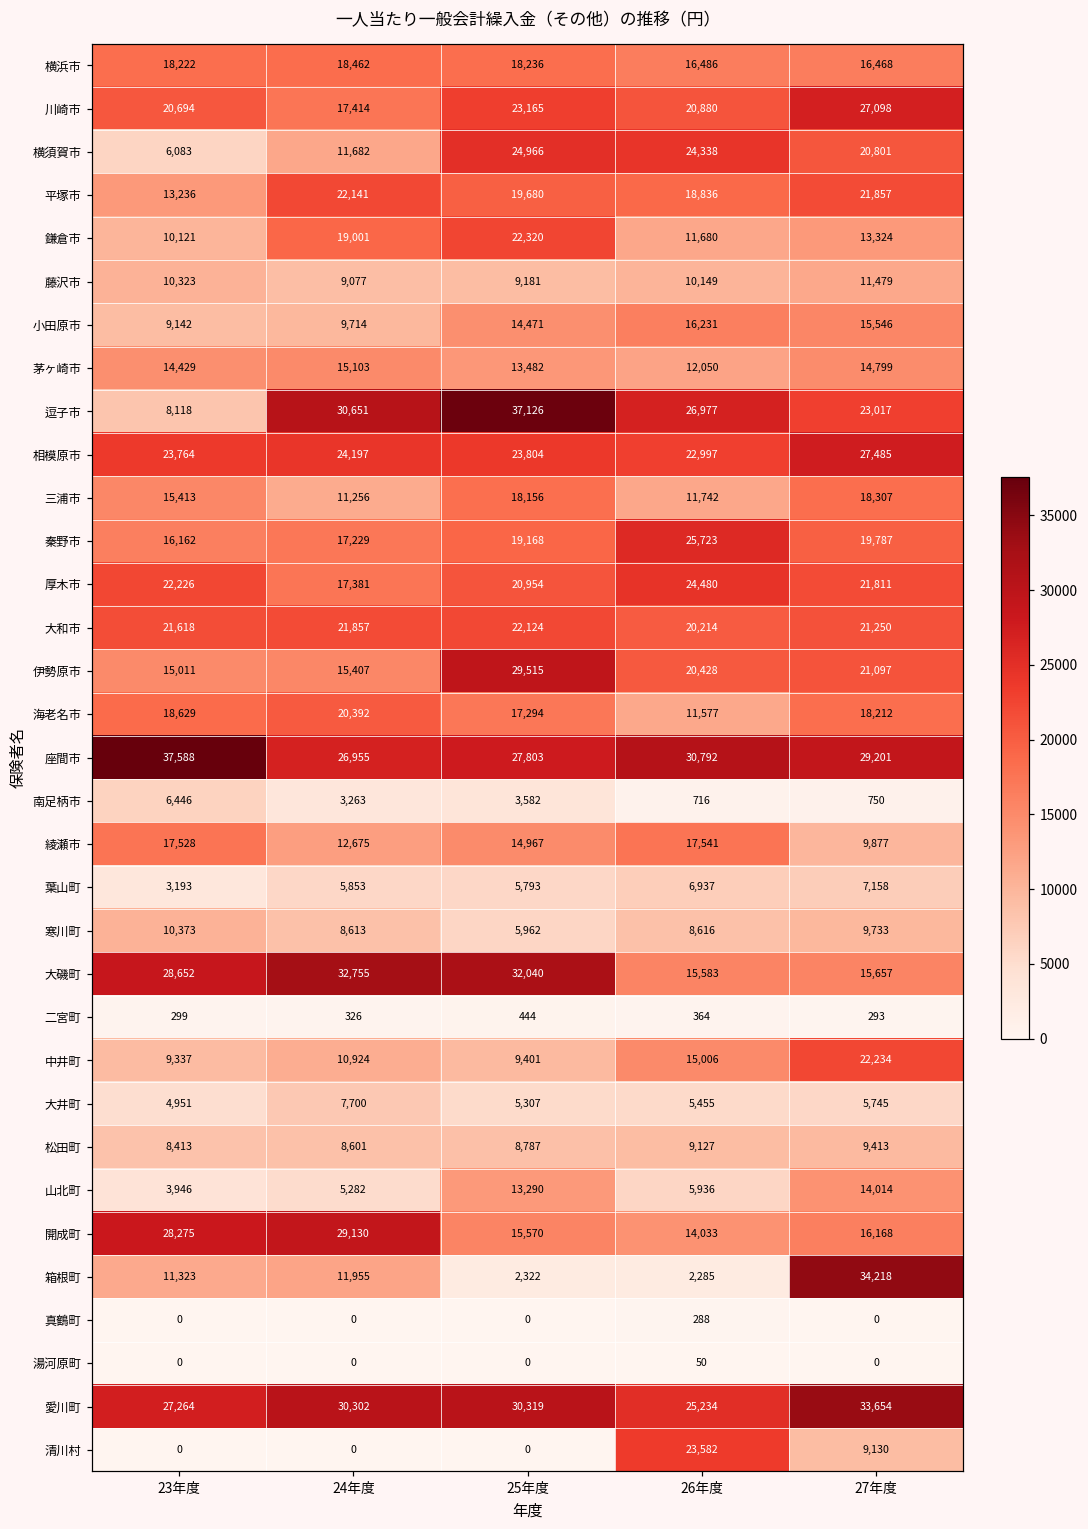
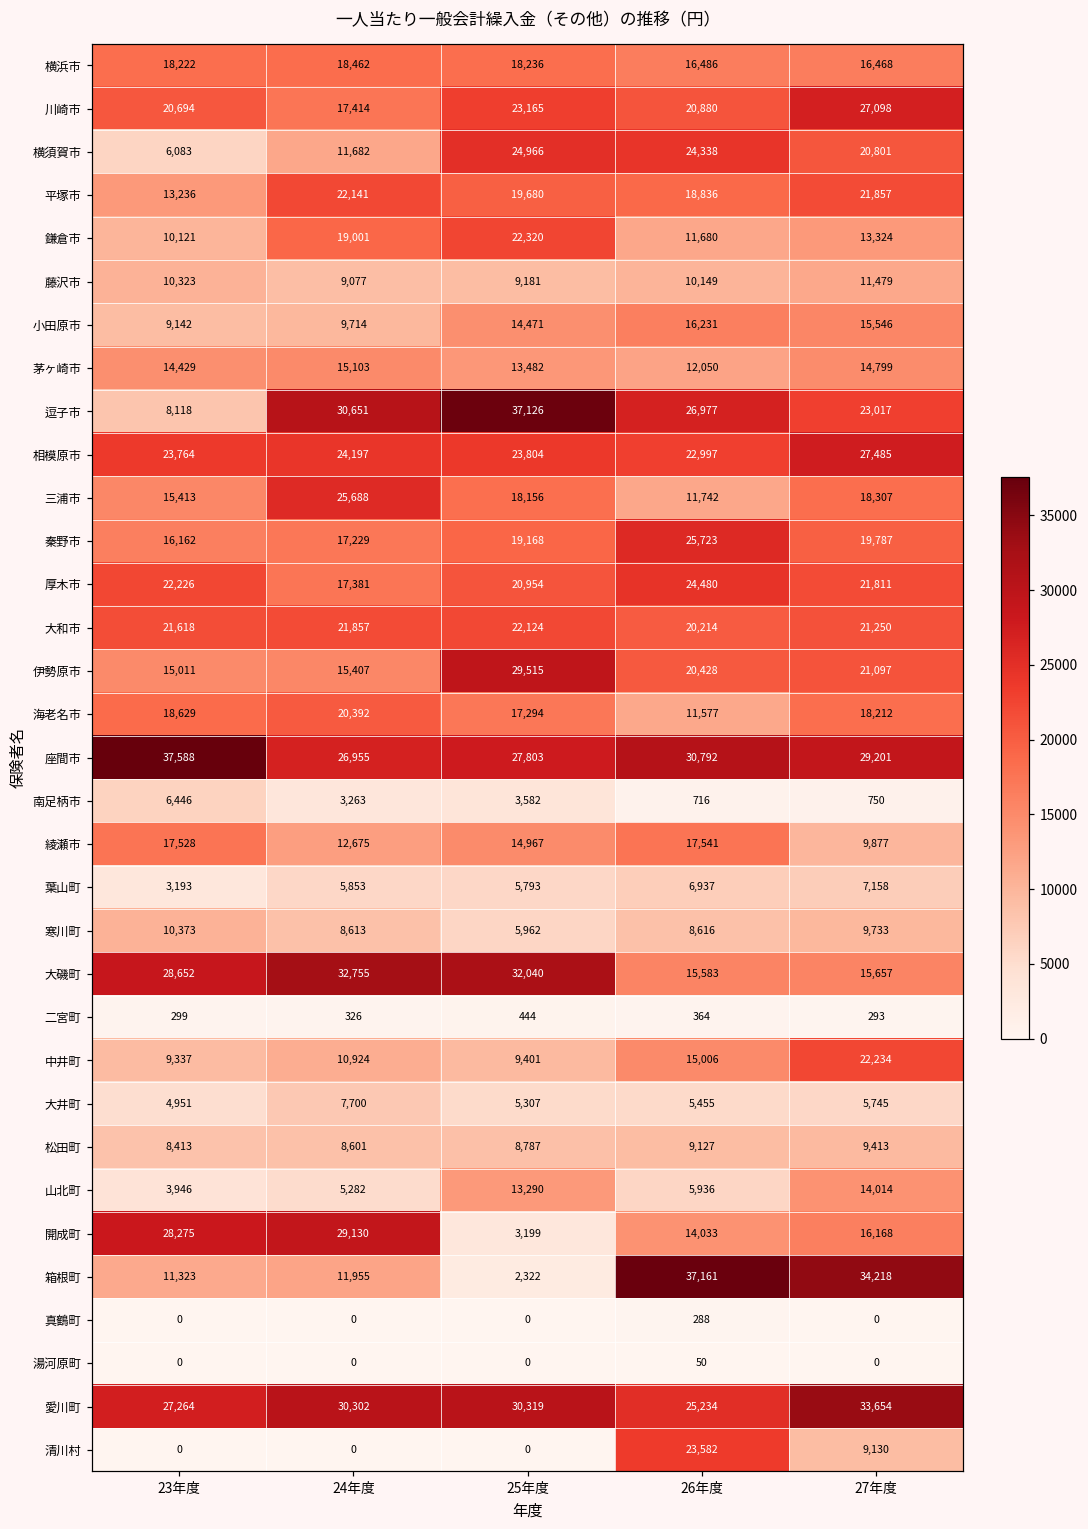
  {
    "横浜市": {
      "23年度": "18,222",
      "24年度": "18,462",
      "25年度": "18,236",
      "26年度": "16,486",
      "27年度": "16,468"
    },
    "川崎市": {
      "23年度": "20,694",
      "24年度": "17,414",
      "25年度": "23,165",
      "26年度": "20,880",
      "27年度": "27,098"
    },
    "横須賀市": {
      "23年度": "6,083",
      "24年度": "11,682",
      "25年度": "24,966",
      "26年度": "24,338",
      "27年度": "20,801"
    },
    "平塚市": {
      "23年度": "13,236",
      "24年度": "22,141",
      "25年度": "19,680",
      "26年度": "18,836",
      "27年度": "21,857"
    },
    "鎌倉市": {
      "23年度": "10,121",
      "24年度": "19,001",
      "25年度": "22,320",
      "26年度": "11,680",
      "27年度": "13,324"
    },
    "藤沢市": {
      "23年度": "10,323",
      "24年度": "9,077",
      "25年度": "9,181",
      "26年度": "10,149",
      "27年度": "11,479"
    },
    "小田原市": {
      "23年度": "9,142",
      "24年度": "9,714",
      "25年度": "14,471",
      "26年度": "16,231",
      "27年度": "15,546"
    },
    "茅ヶ崎市": {
      "23年度": "14,429",
      "24年度": "15,103",
      "25年度": "13,482",
      "26年度": "12,050",
      "27年度": "14,799"
    },
    "逗子市": {
      "23年度": "8,118",
      "24年度": "30,651",
      "25年度": "37,126",
      "26年度": "26,977",
      "27年度": "23,017"
    },
    "相模原市": {
      "23年度": "23,764",
      "24年度": "24,197",
      "25年度": "23,804",
      "26年度": "22,997",
      "27年度": "27,485"
    },
    "三浦市": {
      "23年度": "15,413",
-     "24年度": "11,256",
+     "24年度": "25,688",
      "25年度": "18,156",
      "26年度": "11,742",
      "27年度": "18,307"
    },
    "秦野市": {
      "23年度": "16,162",
      "24年度": "17,229",
      "25年度": "19,168",
      "26年度": "25,723",
      "27年度": "19,787"
    },
    "厚木市": {
      "23年度": "22,226",
      "24年度": "17,381",
      "25年度": "20,954",
      "26年度": "24,480",
      "27年度": "21,811"
    },
    "大和市": {
      "23年度": "21,618",
      "24年度": "21,857",
      "25年度": "22,124",
      "26年度": "20,214",
      "27年度": "21,250"
    },
    "伊勢原市": {
      "23年度": "15,011",
      "24年度": "15,407",
      "25年度": "29,515",
      "26年度": "20,428",
      "27年度": "21,097"
    },
    "海老名市": {
      "23年度": "18,629",
      "24年度": "20,392",
      "25年度": "17,294",
      "26年度": "11,577",
      "27年度": "18,212"
    },
    "座間市": {
      "23年度": "37,588",
      "24年度": "26,955",
      "25年度": "27,803",
      "26年度": "30,792",
      "27年度": "29,201"
    },
    "南足柄市": {
      "23年度": "6,446",
      "24年度": "3,263",
      "25年度": "3,582",
      "26年度": "716",
      "27年度": "750"
    },
    "綾瀬市": {
      "23年度": "17,528",
      "24年度": "12,675",
      "25年度": "14,967",
      "26年度": "17,541",
      "27年度": "9,877"
    },
    "葉山町": {
      "23年度": "3,193",
      "24年度": "5,853",
      "25年度": "5,793",
      "26年度": "6,937",
      "27年度": "7,158"
    },
    "寒川町": {
      "23年度": "10,373",
      "24年度": "8,613",
      "25年度": "5,962",
      "26年度": "8,616",
      "27年度": "9,733"
    },
    "大磯町": {
      "23年度": "28,652",
      "24年度": "32,755",
      "25年度": "32,040",
      "26年度": "15,583",
      "27年度": "15,657"
    },
    "二宮町": {
      "23年度": "299",
      "24年度": "326",
      "25年度": "444",
      "26年度": "364",
      "27年度": "293"
    },
    "中井町": {
      "23年度": "9,337",
      "24年度": "10,924",
      "25年度": "9,401",
      "26年度": "15,006",
      "27年度": "22,234"
    },
    "大井町": {
      "23年度": "4,951",
      "24年度": "7,700",
      "25年度": "5,307",
      "26年度": "5,455",
      "27年度": "5,745"
    },
    "松田町": {
      "23年度": "8,413",
      "24年度": "8,601",
      "25年度": "8,787",
      "26年度": "9,127",
      "27年度": "9,413"
    },
    "山北町": {
      "23年度": "3,946",
      "24年度": "5,282",
      "25年度": "13,290",
      "26年度": "5,936",
      "27年度": "14,014"
    },
    "開成町": {
      "23年度": "28,275",
      "24年度": "29,130",
-     "25年度": "15,570",
+     "25年度": "3,199",
      "26年度": "14,033",
      "27年度": "16,168"
    },
    "箱根町": {
      "23年度": "11,323",
      "24年度": "11,955",
      "25年度": "2,322",
-     "26年度": "2,285",
+     "26年度": "37,161",
      "27年度": "34,218"
    },
    "真鶴町": {
      "23年度": "0",
      "24年度": "0",
      "25年度": "0",
      "26年度": "288",
      "27年度": "0"
    },
    "湯河原町": {
      "23年度": "0",
      "24年度": "0",
      "25年度": "0",
      "26年度": "50",
      "27年度": "0"
    },
    "愛川町": {
      "23年度": "27,264",
      "24年度": "30,302",
      "25年度": "30,319",
      "26年度": "25,234",
      "27年度": "33,654"
    },
    "清川村": {
      "23年度": "0",
      "24年度": "0",
      "25年度": "0",
      "26年度": "23,582",
      "27年度": "9,130"
    }
  }
